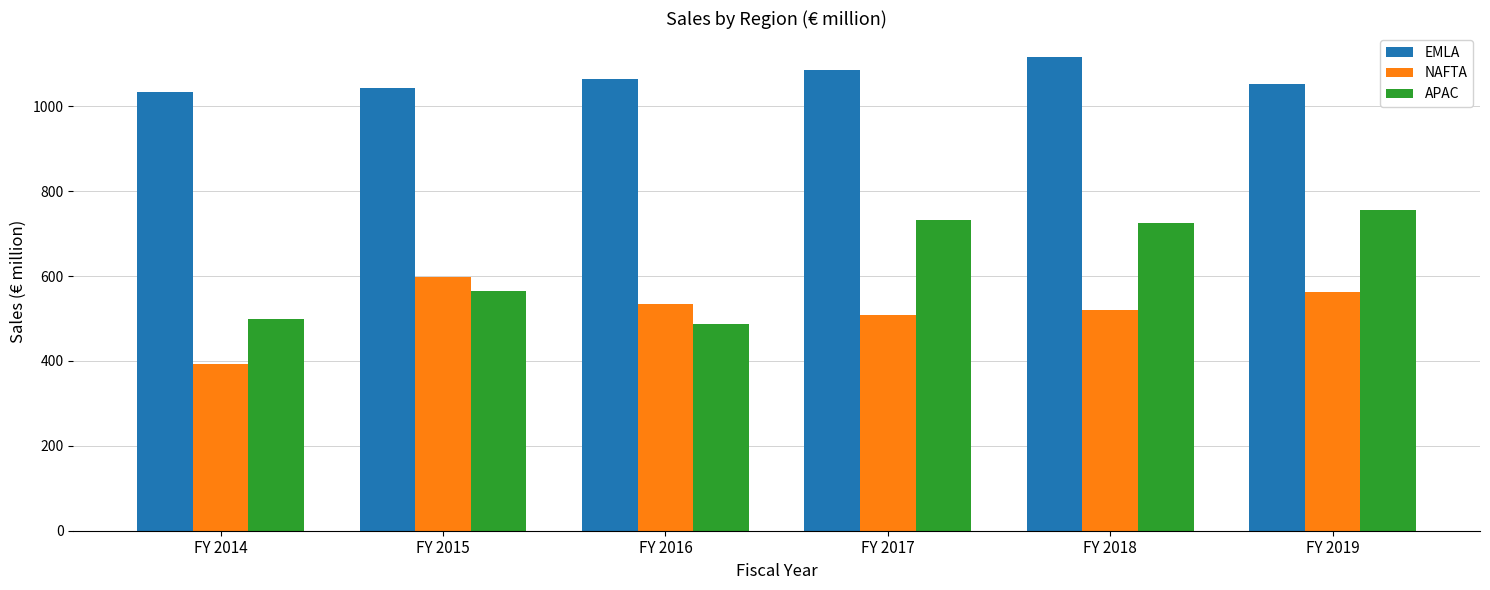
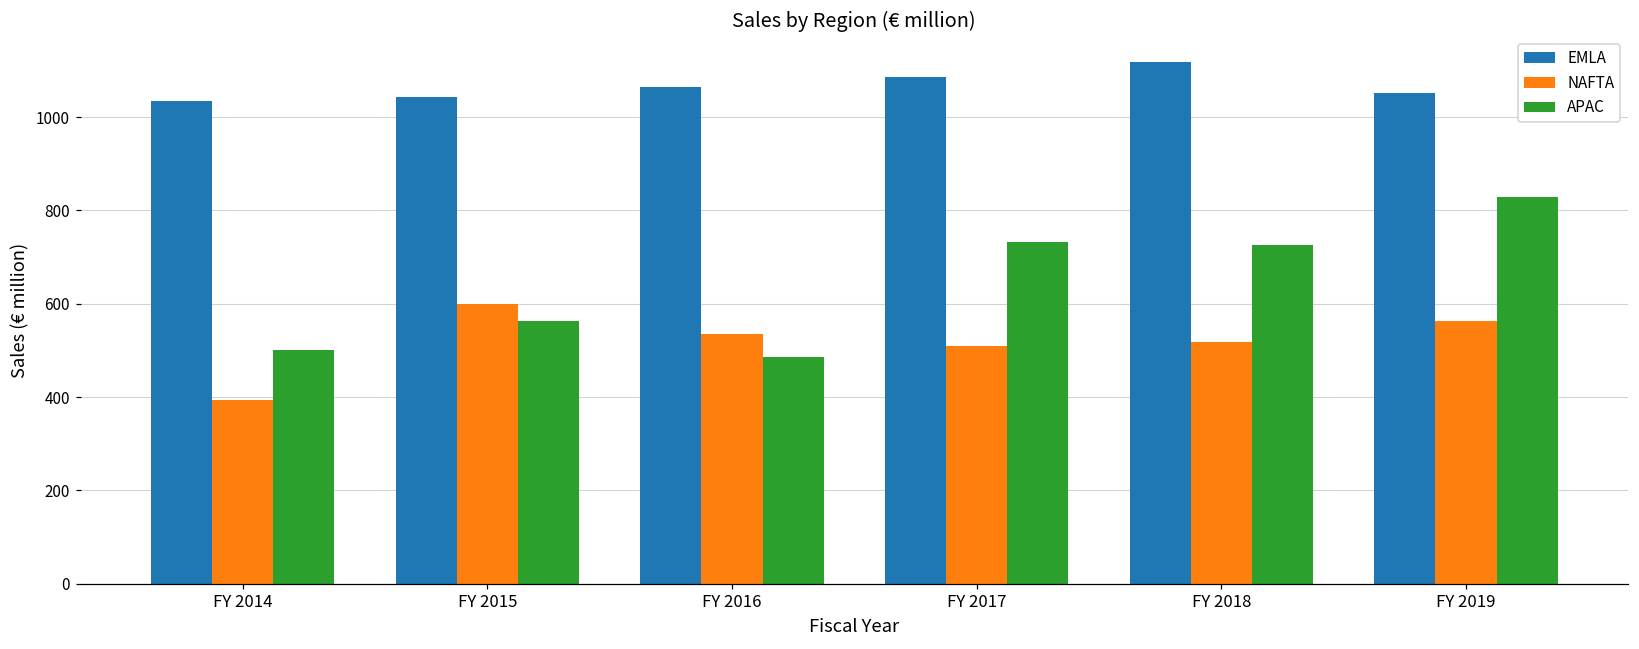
  {
    "EMLA": {
      "FY 2014": 1030,
      "FY 2015": 1040,
      "FY 2016": 1070,
      "FY 2017": 1090,
      "FY 2018": 1120,
      "FY 2019": 1050
    },
    "NAFTA": {
      "FY 2014": 390,
      "FY 2015": 600,
      "FY 2016": 540,
      "FY 2017": 510,
      "FY 2018": 520,
      "FY 2019": 560
    },
    "APAC": {
      "FY 2014": 500,
      "FY 2015": 560,
      "FY 2016": 490,
      "FY 2017": 730,
      "FY 2018": 730,
-     "FY 2019": 760
+     "FY 2019": 830
    }
  }
